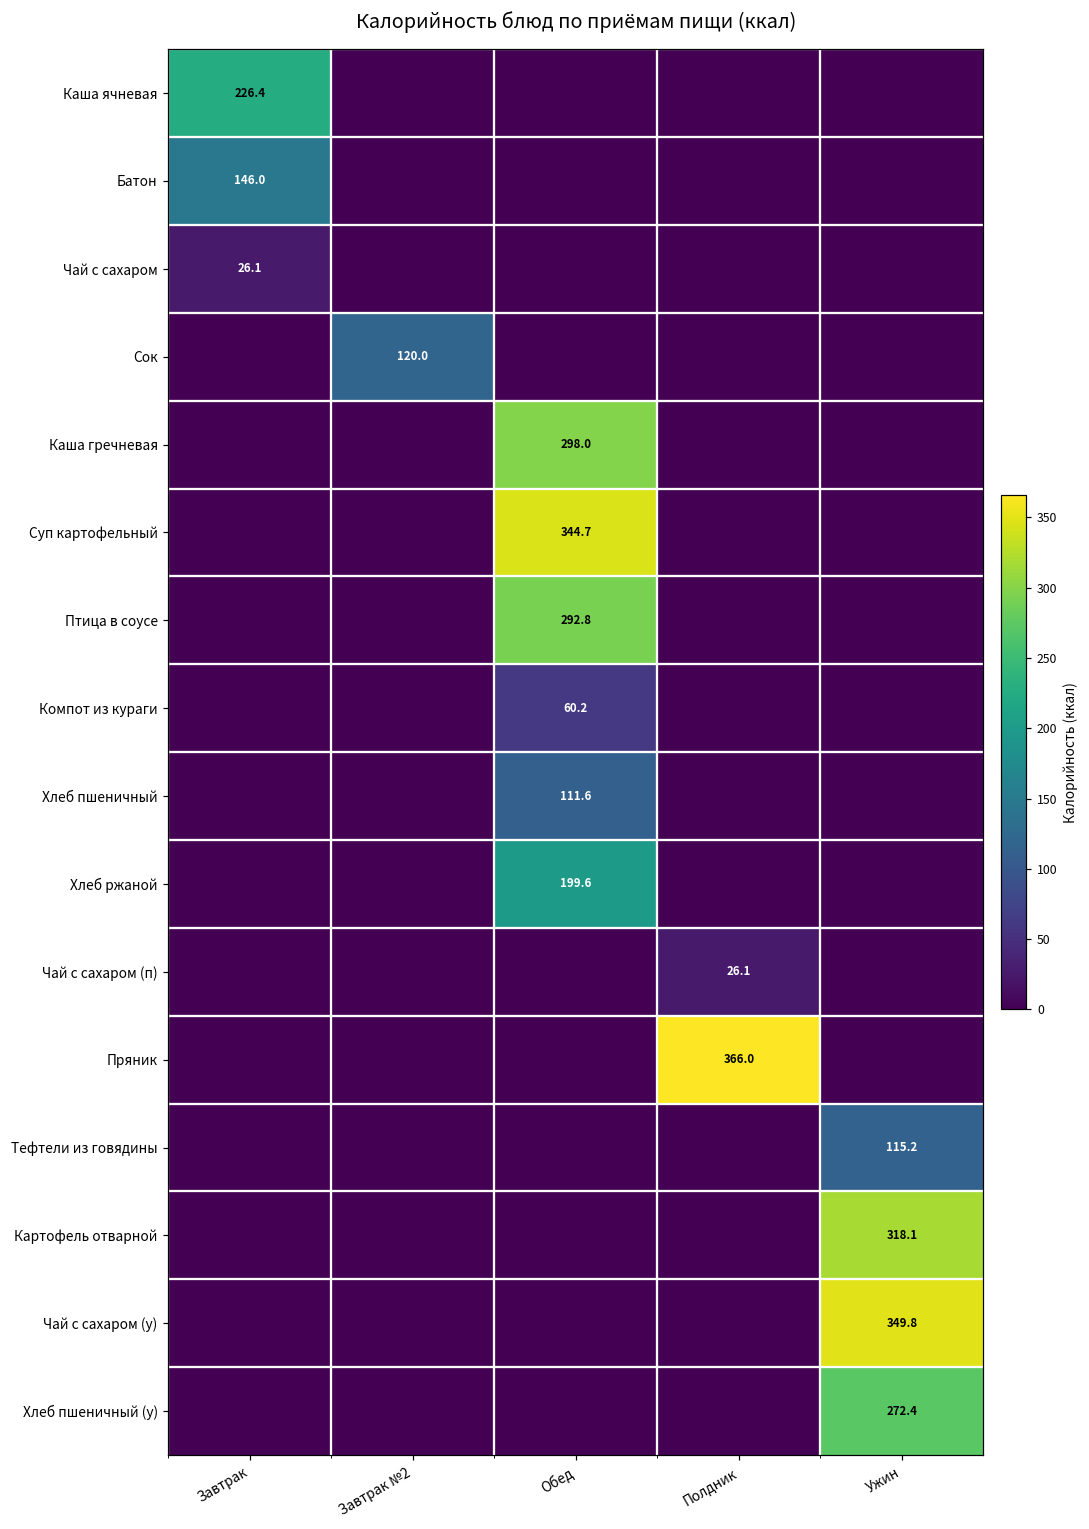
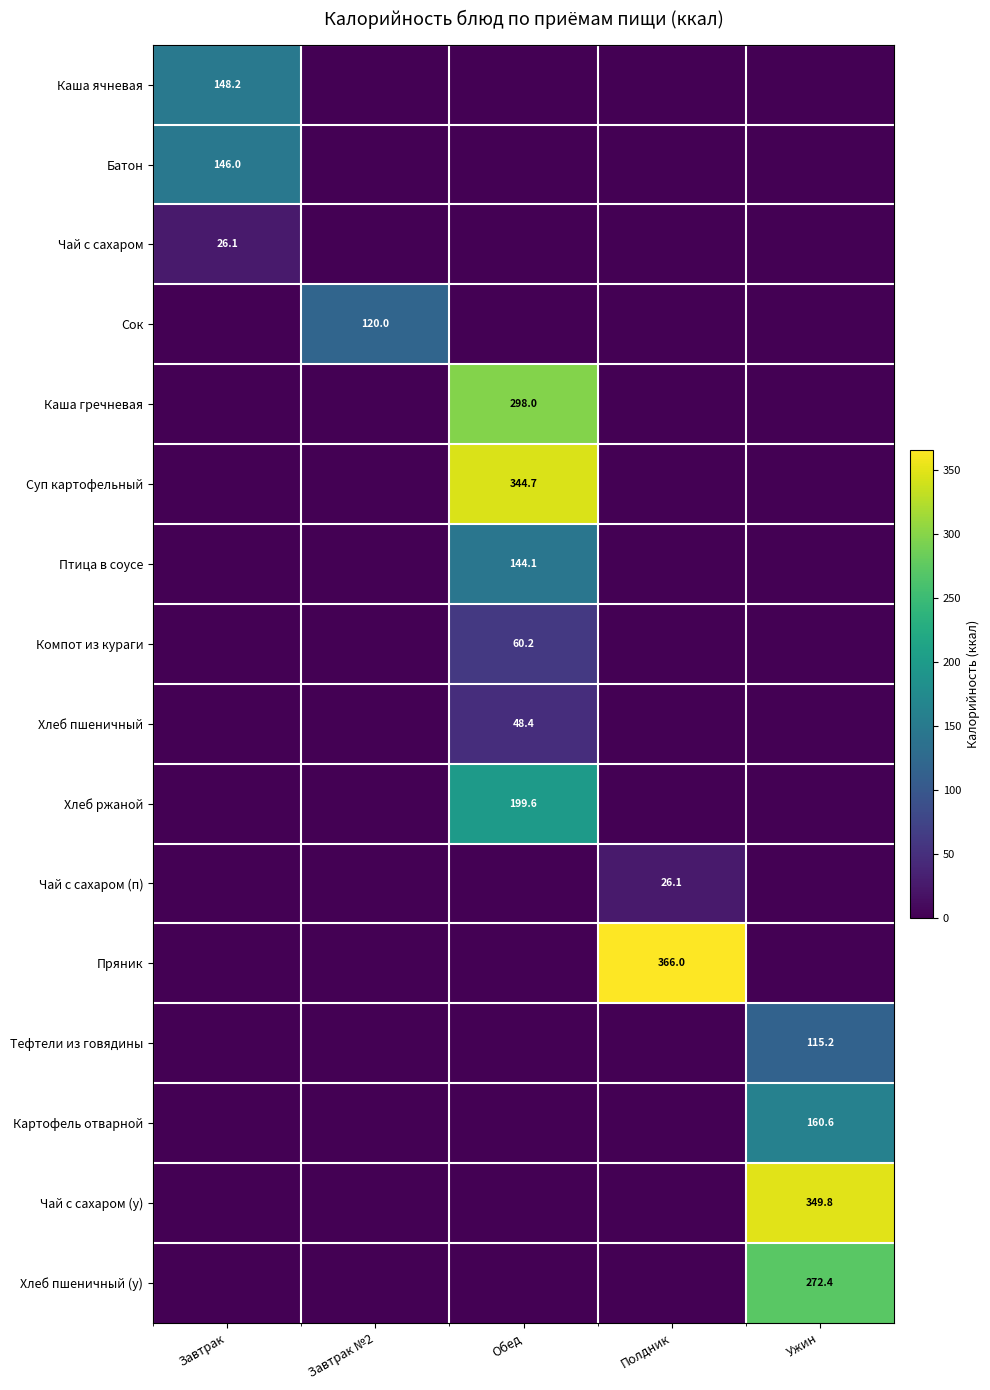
  {
    "Каша ячневая": {
-     "Завтрак": 226.4
+     "Завтрак": 148.2
    },
    "Батон": {
      "Завтрак": 146.0
    },
    "Чай с сахаром": {
      "Завтрак": 26.1
    },
    "Сок": {
      "Завтрак №2": 120.0
    },
    "Каша гречневая": {
      "Обед": 298.0
    },
    "Суп картофельный": {
      "Обед": 344.7
    },
    "Птица в соусе": {
-     "Обед": 292.8
+     "Обед": 144.1
    },
    "Компот из кураги": {
      "Обед": 60.2
    },
    "Хлеб пшеничный": {
-     "Обед": 111.6
+     "Обед": 48.4
    },
    "Хлеб ржаной": {
      "Обед": 199.6
    },
    "Чай с сахаром (п)": {
      "Полдник": 26.1
    },
    "Пряник": {
      "Полдник": 366.0
    },
    "Тефтели из говядины": {
      "Ужин": 115.2
    },
    "Картофель отварной": {
-     "Ужин": 318.1
+     "Ужин": 160.6
    },
    "Чай с сахаром (у)": {
      "Ужин": 349.8
    },
    "Хлеб пшеничный (у)": {
      "Ужин": 272.4
    }
  }
